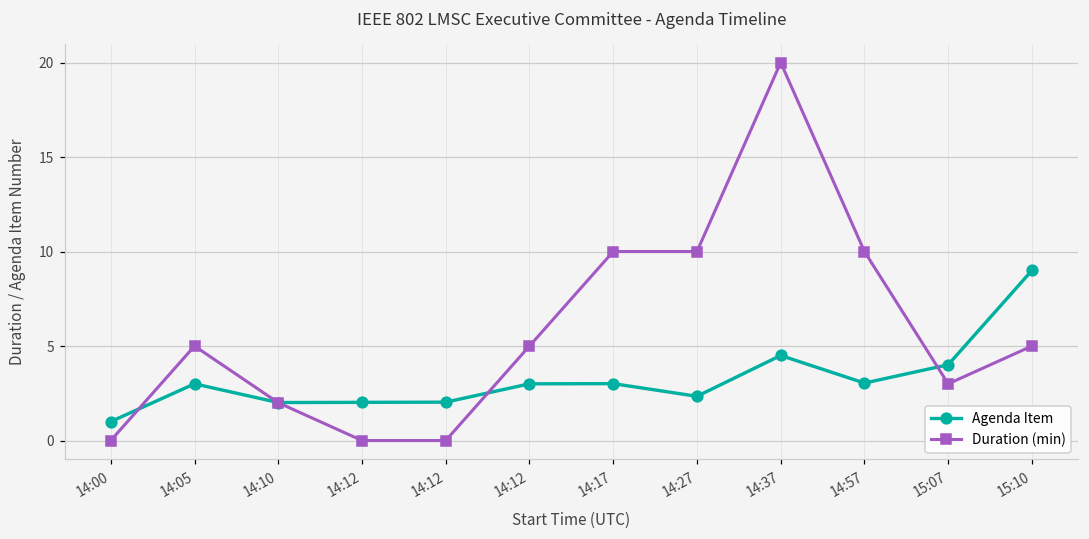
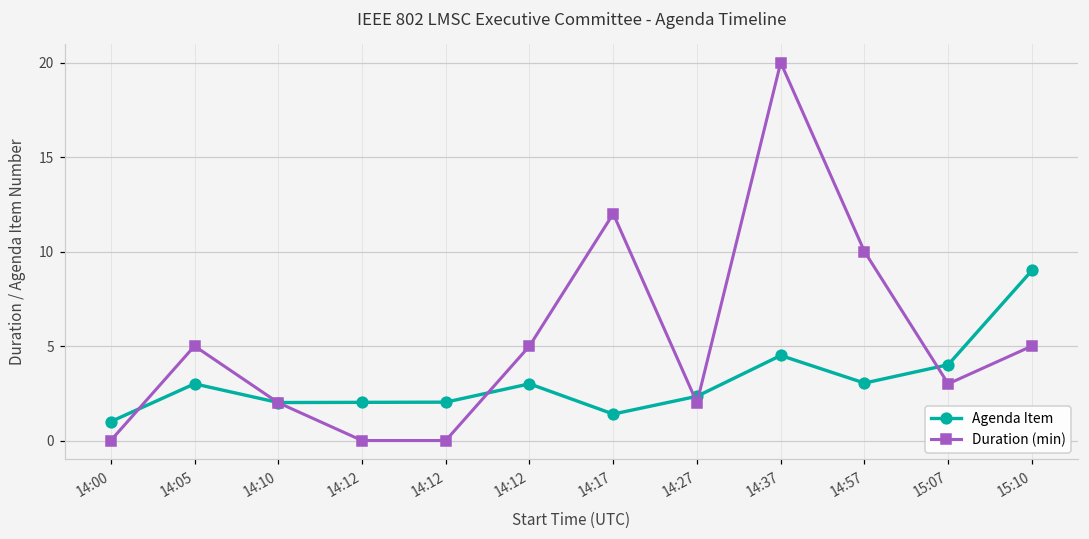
  {
    "Agenda Item": {
      "14:00": 1.0,
      "14:05": 3.0,
-     "14:17": 3.0,
+     "14:17": 1.4,
      "14:27": 2.3,
      "14:37": 4.5,
      "14:57": 3.0,
      "15:07": 4.0,
      "15:10": 9.0
    },
    "Duration (min)": {
      "14:00": 0,
      "14:05": 5,
-     "14:17": 10,
-     "14:27": 10,
+     "14:17": 12,
+     "14:27": 2,
      "14:37": 20,
      "14:57": 10,
      "15:07": 3,
      "15:10": 5
    }
  }
